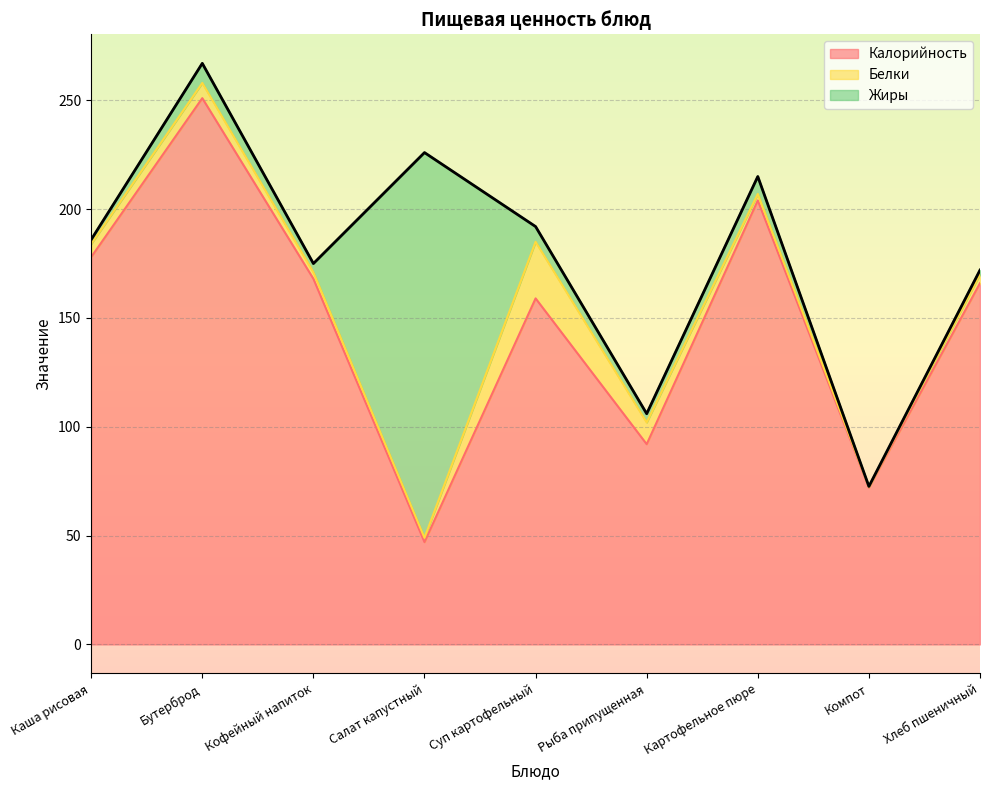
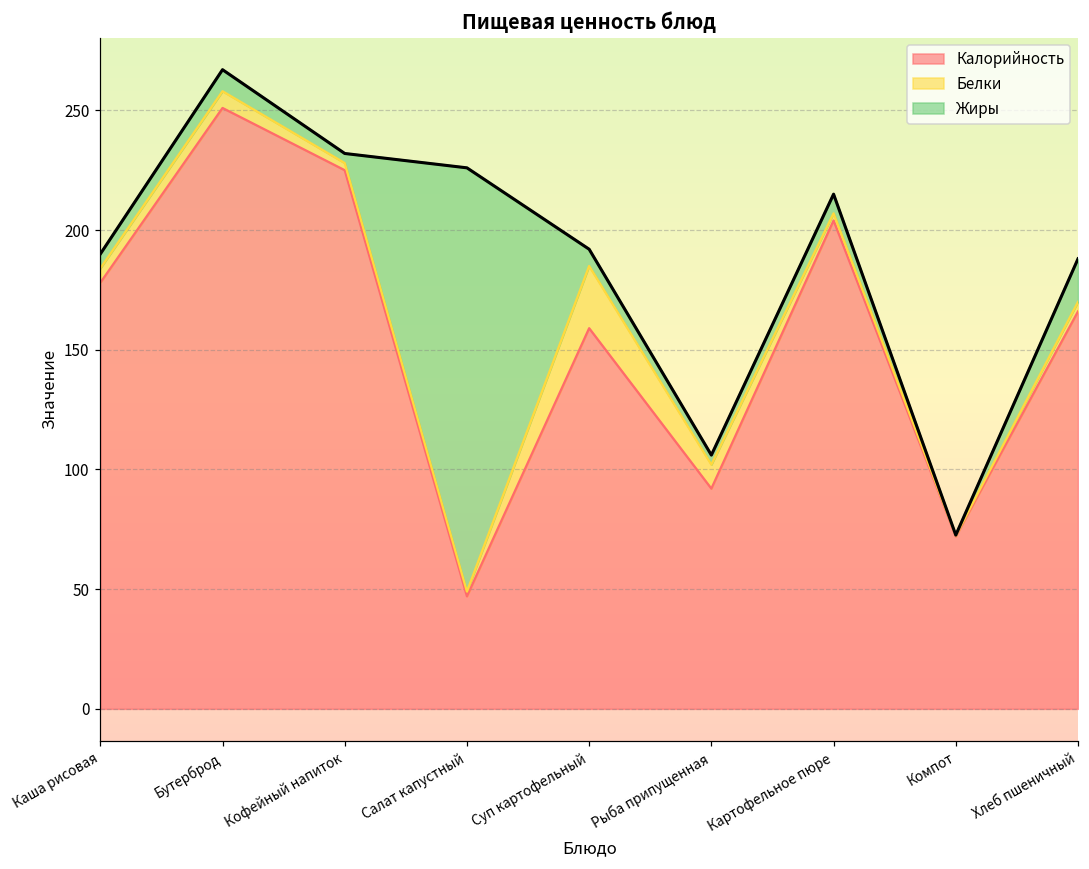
  {
    "Калорийность": {
      "Каша рисовая": 178,
      "Бутерброд": 251,
-     "Кофейный напиток": 168,
+     "Кофейный напиток": 225,
      "Салат капустный": 47,
      "Суп картофельный": 159,
      "Рыба припущенная": 92,
      "Картофельное пюре": 204,
      "Хлеб пшеничный": 166
    },
    "Белки": {
      "Каша рисовая": 6,
      "Бутерброд": 7,
      "Кофейный напиток": 3,
      "Салат капустный": 2,
      "Суп картофельный": 26,
      "Рыба припущенная": 10,
      "Картофельное пюре": 3,
      "Хлеб пшеничный": 4
    },
    "Жиры": {
-     "Каша рисовая": 2,
+     "Каша рисовая": 6,
      "Бутерброд": 9,
      "Кофейный напиток": 4,
      "Салат капустный": 177,
      "Суп картофельный": 7,
      "Рыба припущенная": 4,
      "Картофельное пюре": 8,
-     "Хлеб пшеничный": 2
+     "Хлеб пшеничный": 18
    }
  }
